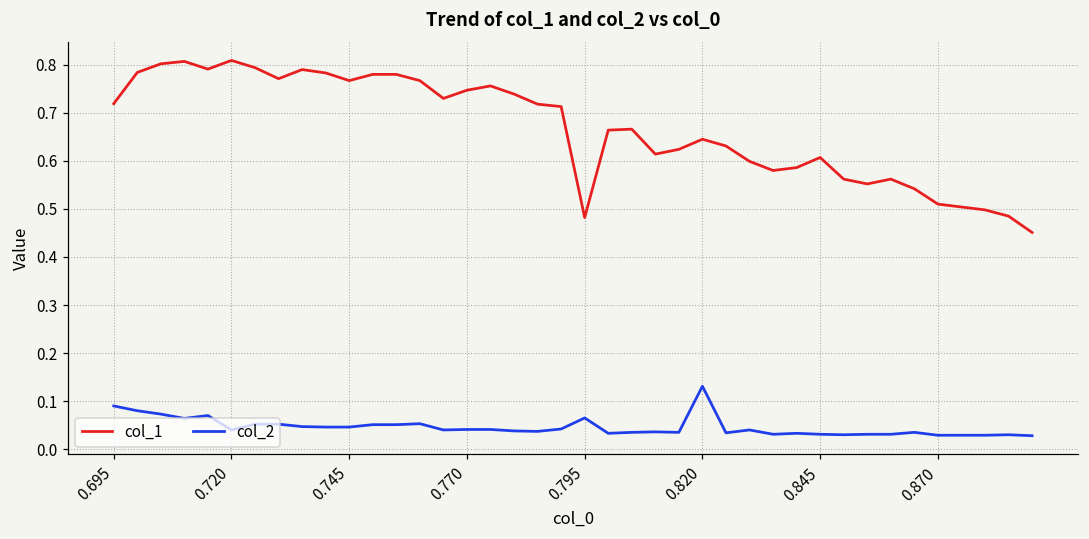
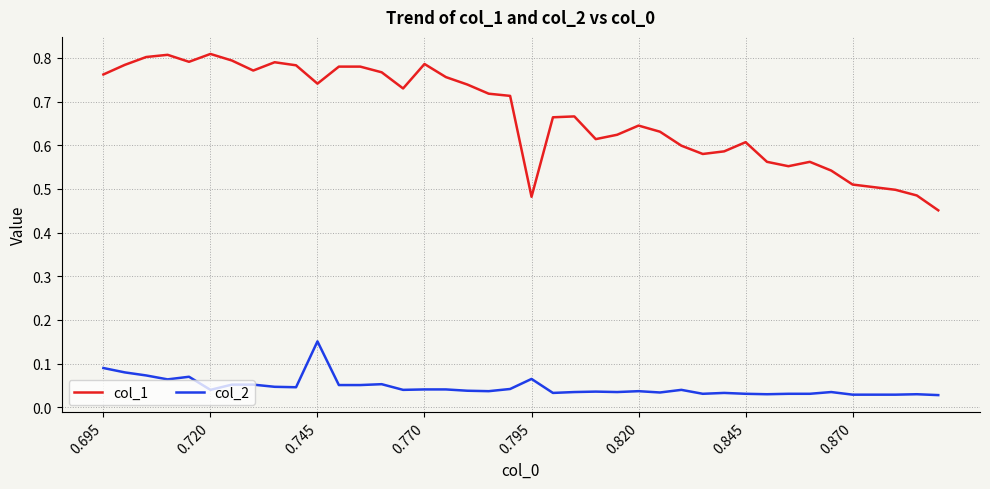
  {
    "col_1": {
-     "0.695": 0.72,
+     "0.695": 0.76,
      "0.720": 0.81,
-     "0.745": 0.77,
-     "0.770": 0.75,
+     "0.745": 0.74,
+     "0.770": 0.79,
      "0.795": 0.48,
      "0.820": 0.65,
      "0.845": 0.61,
      "0.870": 0.51
    },
    "col_2": {
      "0.695": 0.09,
-     "0.745": 0.05,
+     "0.745": 0.15,
      "0.770": 0.04,
      "0.795": 0.07,
-     "0.820": 0.13,
+     "0.820": 0.04,
      "0.845": 0.03,
      "0.870": 0.03
    }
  }
